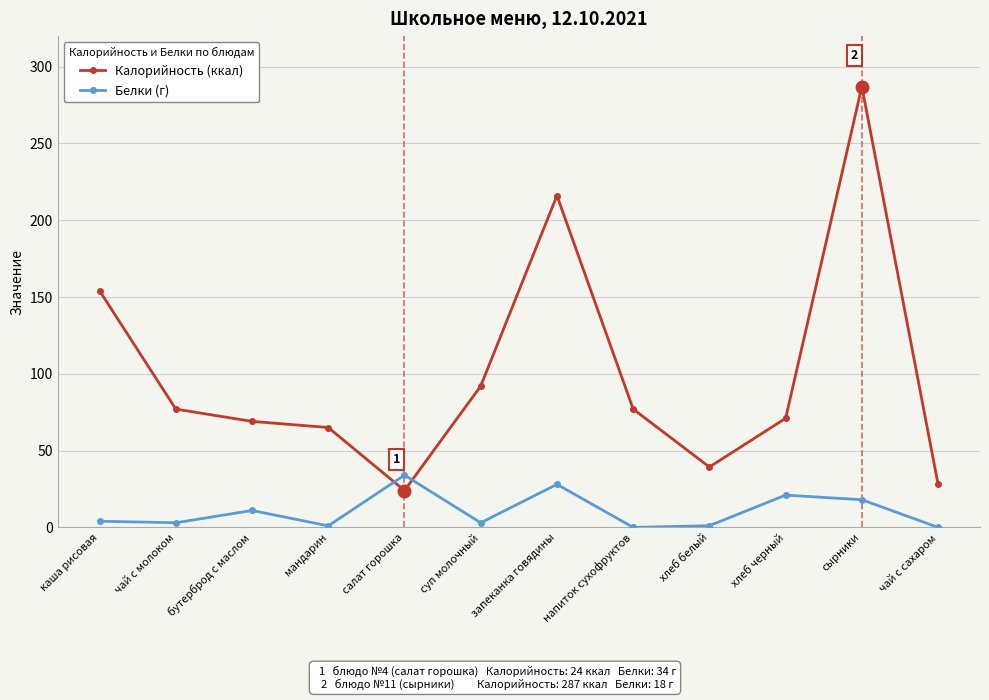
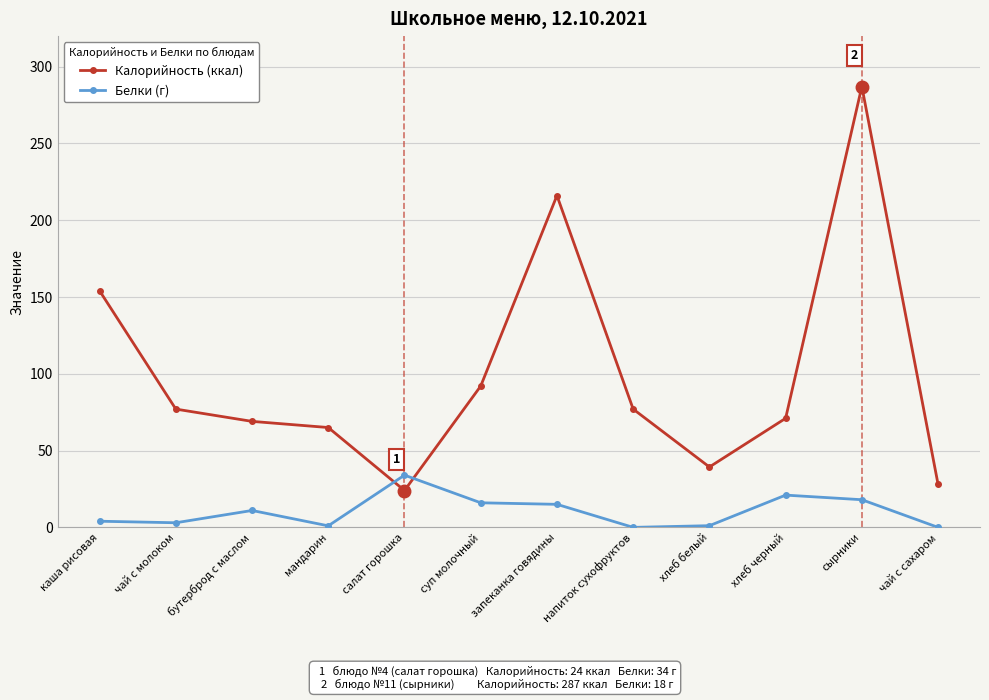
  {
    "Белки (г)": {
      "каша рисовая": 4,
      "чай с молоком": 3,
      "бутерброд с маслом": 11,
      "мандарин": 1,
-     "суп молочный": 3,
-     "запеканка говядины": 28,
+     "суп молочный": 16,
+     "запеканка говядины": 15,
      "напиток сухофруктов": 0,
      "хлеб белый": 1,
      "хлеб черный": 21,
      "сырники": 18,
      "чай с сахаром": 0
    }
  }
